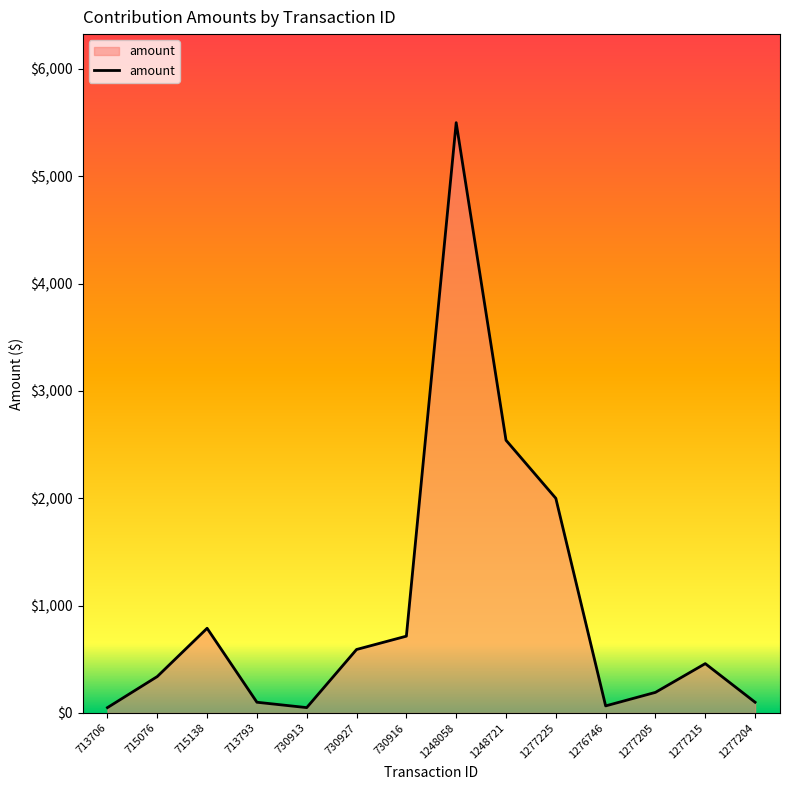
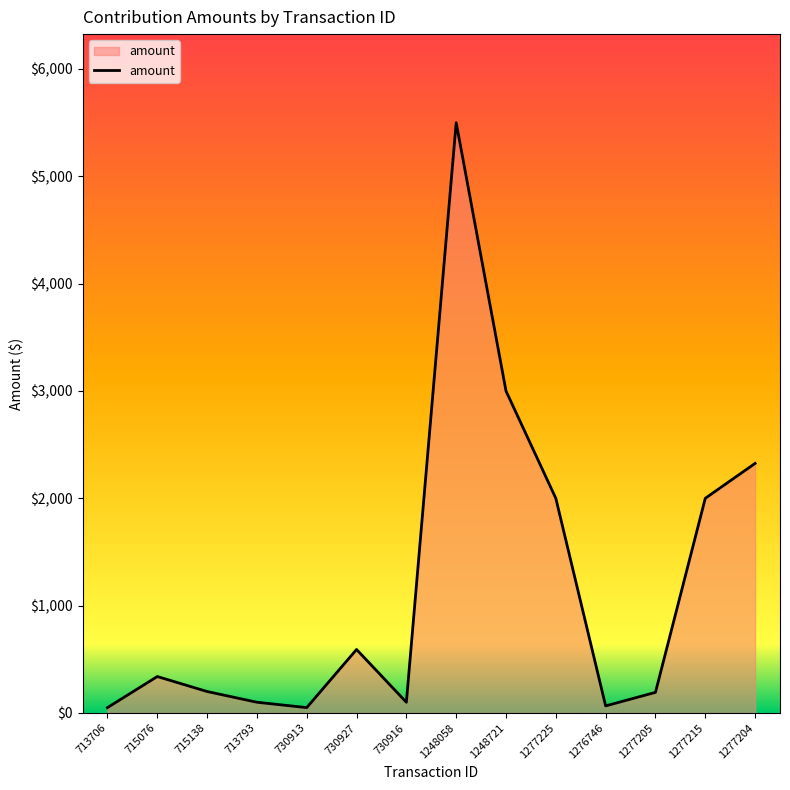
  {
    "713706": "$50",
    "715076": "$340",
-   "715138": "$790",
+   "715138": "$200",
    "713793": "$100",
    "730913": "$50",
    "730927": "$590",
-   "730916": "$720",
+   "730916": "$100",
    "1248058": "$5,500",
-   "1248721": "$2,540",
+   "1248721": "$3,000",
    "1277225": "$2,000",
    "1276746": "$70",
    "1277205": "$190",
-   "1277215": "$460",
-   "1277204": "$100"
+   "1277215": "$2,000",
+   "1277204": "$2,330"
  }
